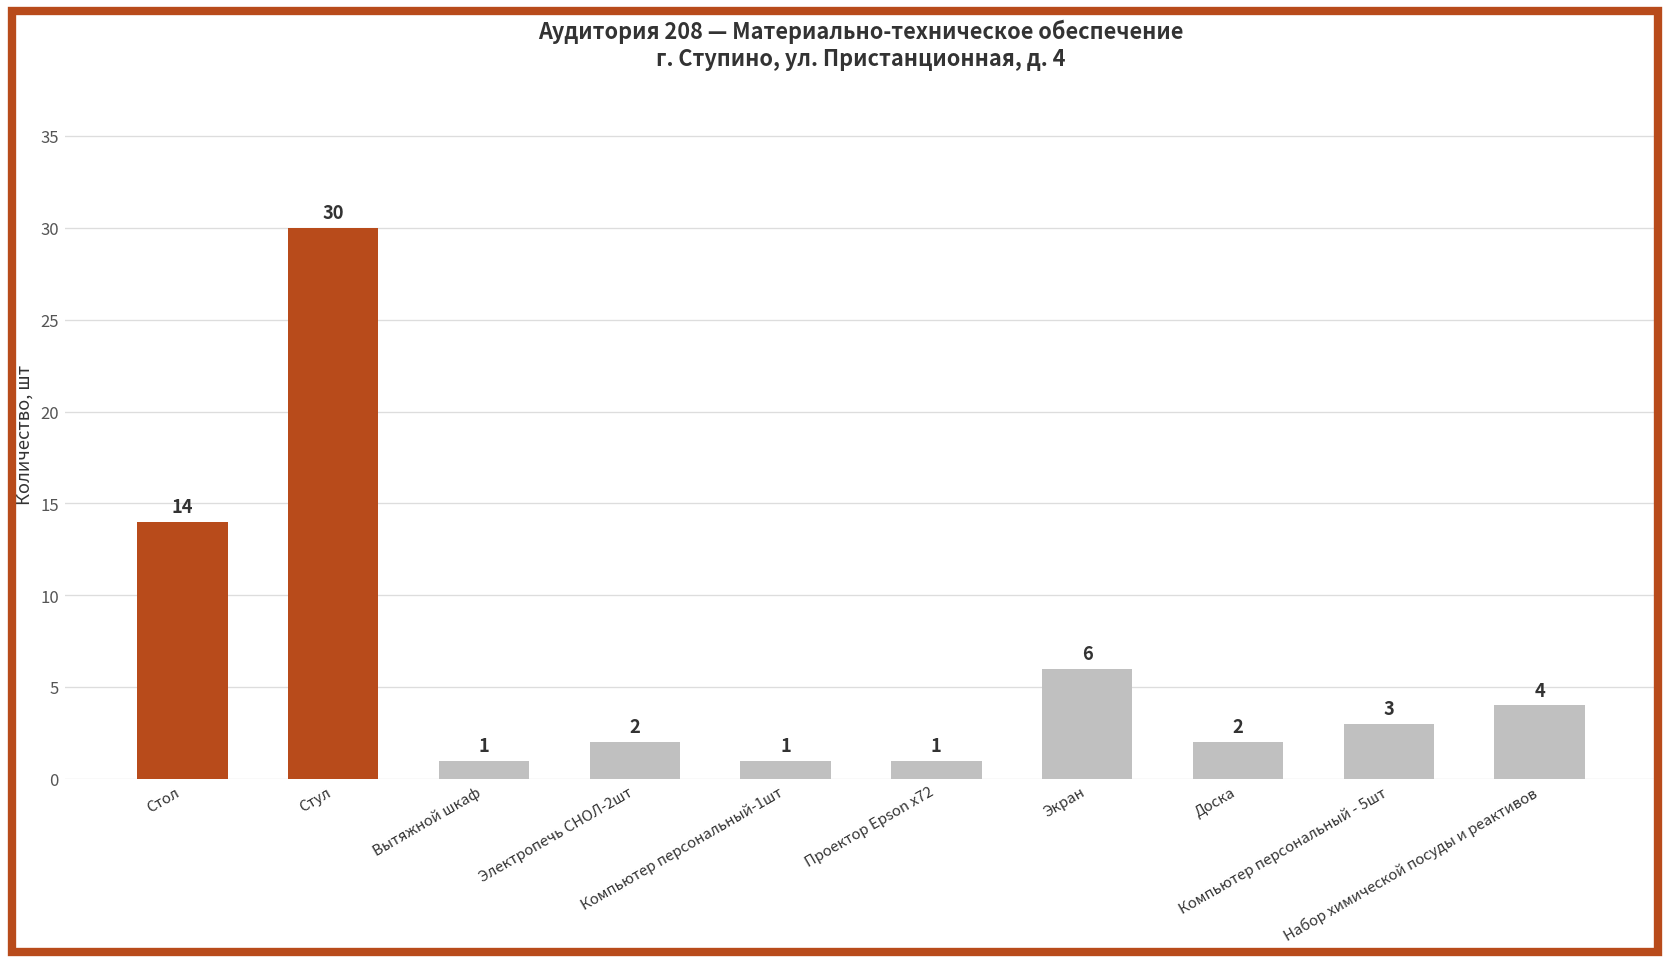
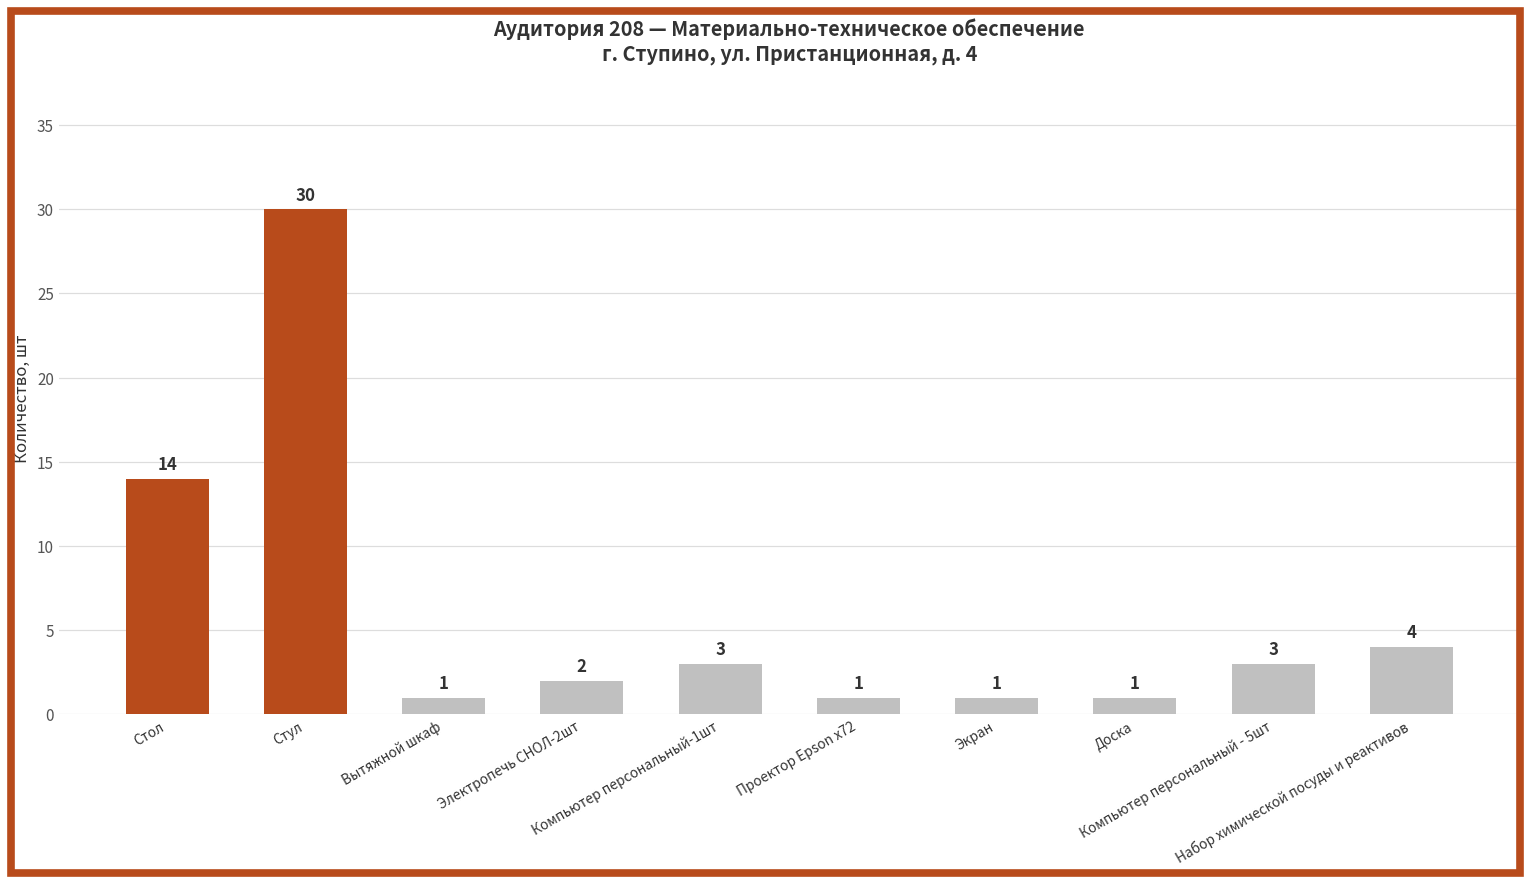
  {
    "Стол": 14,
    "Стул": 30,
    "Вытяжной шкаф": 1,
    "Электропечь СНОЛ-2шт": 2,
-   "Компьютер персональный-1шт": 1,
+   "Компьютер персональный-1шт": 3,
    "Проектор Epson x72": 1,
-   "Экран": 6,
-   "Доска": 2,
+   "Экран": 1,
+   "Доска": 1,
    "Компьютер персональный - 5шт": 3,
    "Набор химической посуды и реактивов": 4
  }
